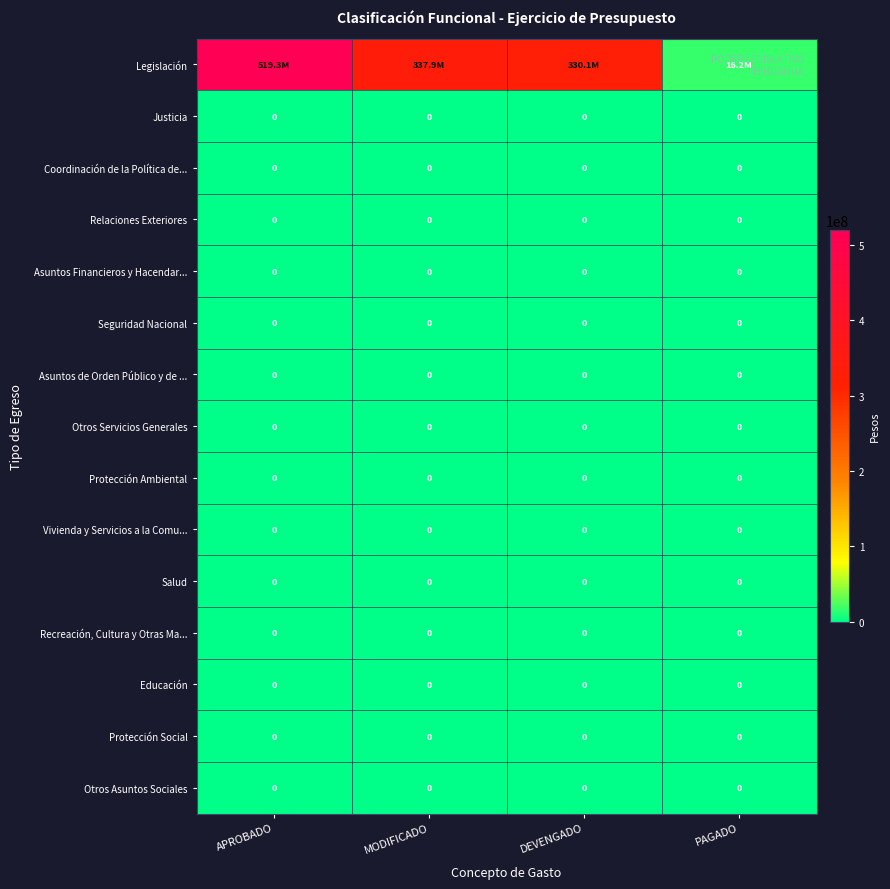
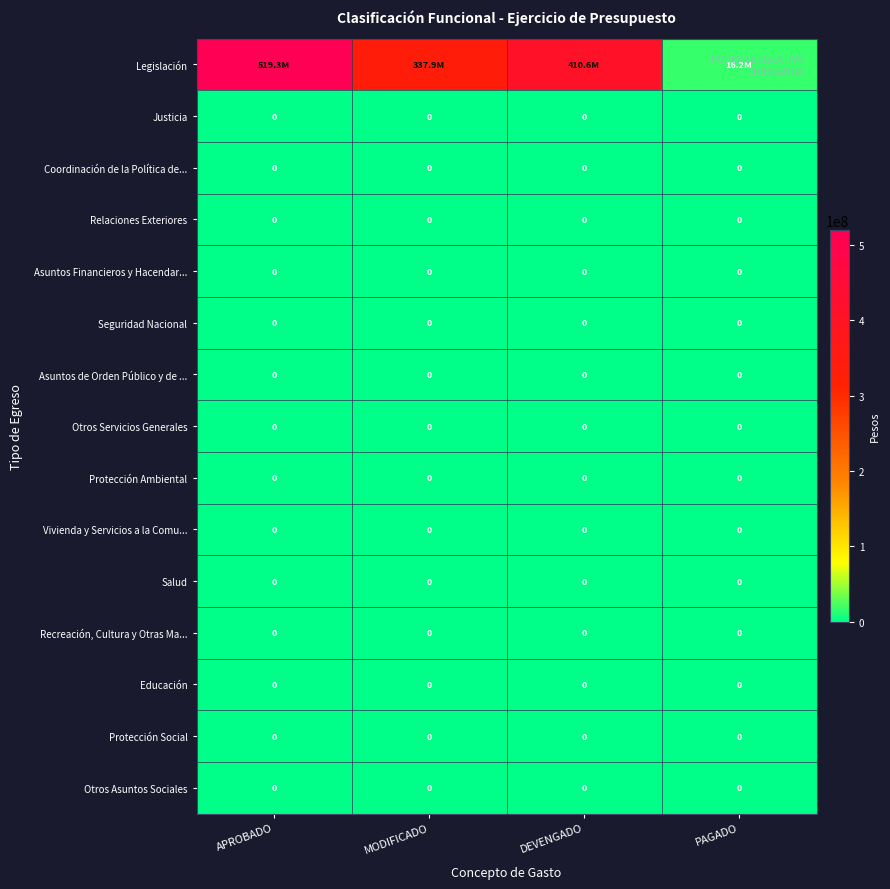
  {
    "Legislación": {
      "APROBADO": "519.3M",
      "MODIFICADO": "337.9M",
-     "DEVENGADO": "330.1M"
+     "DEVENGADO": "410.6M"
    },
    "Justicia": {
      "APROBADO": "0",
      "MODIFICADO": "0",
      "DEVENGADO": "0",
      "PAGADO": "0"
    },
    "Coordinación de la Política de...": {
      "APROBADO": "0",
      "MODIFICADO": "0",
      "DEVENGADO": "0",
      "PAGADO": "0"
    },
    "Relaciones Exteriores": {
      "APROBADO": "0",
      "MODIFICADO": "0",
      "DEVENGADO": "0",
      "PAGADO": "0"
    },
    "Asuntos Financieros y Hacendar...": {
      "APROBADO": "0",
      "MODIFICADO": "0",
      "DEVENGADO": "0",
      "PAGADO": "0"
    },
    "Seguridad Nacional": {
      "APROBADO": "0",
      "MODIFICADO": "0",
      "DEVENGADO": "0",
      "PAGADO": "0"
    },
    "Asuntos de Orden Público y de ...": {
      "APROBADO": "0",
      "MODIFICADO": "0",
      "DEVENGADO": "0",
      "PAGADO": "0"
    },
    "Otros Servicios Generales": {
      "APROBADO": "0",
      "MODIFICADO": "0",
      "DEVENGADO": "0",
      "PAGADO": "0"
    },
    "Protección Ambiental": {
      "APROBADO": "0",
      "MODIFICADO": "0",
      "DEVENGADO": "0",
      "PAGADO": "0"
    },
    "Vivienda y Servicios a la Comu...": {
      "APROBADO": "0",
      "MODIFICADO": "0",
      "DEVENGADO": "0",
      "PAGADO": "0"
    },
    "Salud": {
      "APROBADO": "0",
      "MODIFICADO": "0",
      "DEVENGADO": "0",
      "PAGADO": "0"
    },
    "Recreación, Cultura y Otras Ma...": {
      "APROBADO": "0",
      "MODIFICADO": "0",
      "DEVENGADO": "0",
      "PAGADO": "0"
    },
    "Educación": {
      "APROBADO": "0",
      "MODIFICADO": "0",
      "DEVENGADO": "0",
      "PAGADO": "0"
    },
    "Protección Social": {
      "APROBADO": "0",
      "MODIFICADO": "0",
      "DEVENGADO": "0",
      "PAGADO": "0"
    },
    "Otros Asuntos Sociales": {
      "APROBADO": "0",
      "MODIFICADO": "0",
      "DEVENGADO": "0",
      "PAGADO": "0"
    }
  }
